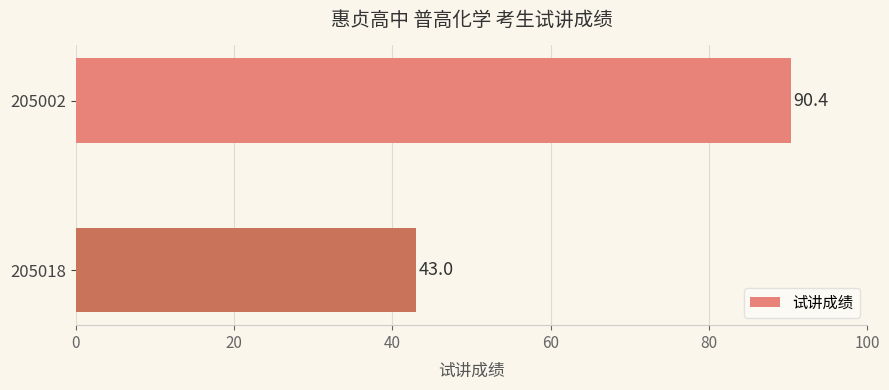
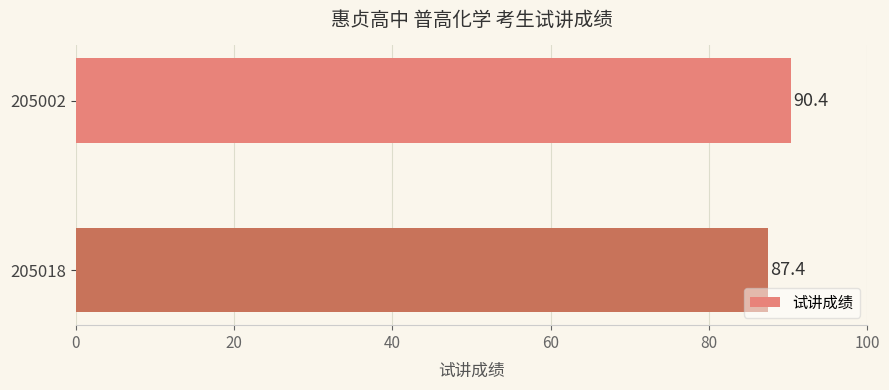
  {
    "205002": 90.4,
-   "205018": 43.0
+   "205018": 87.4
  }
